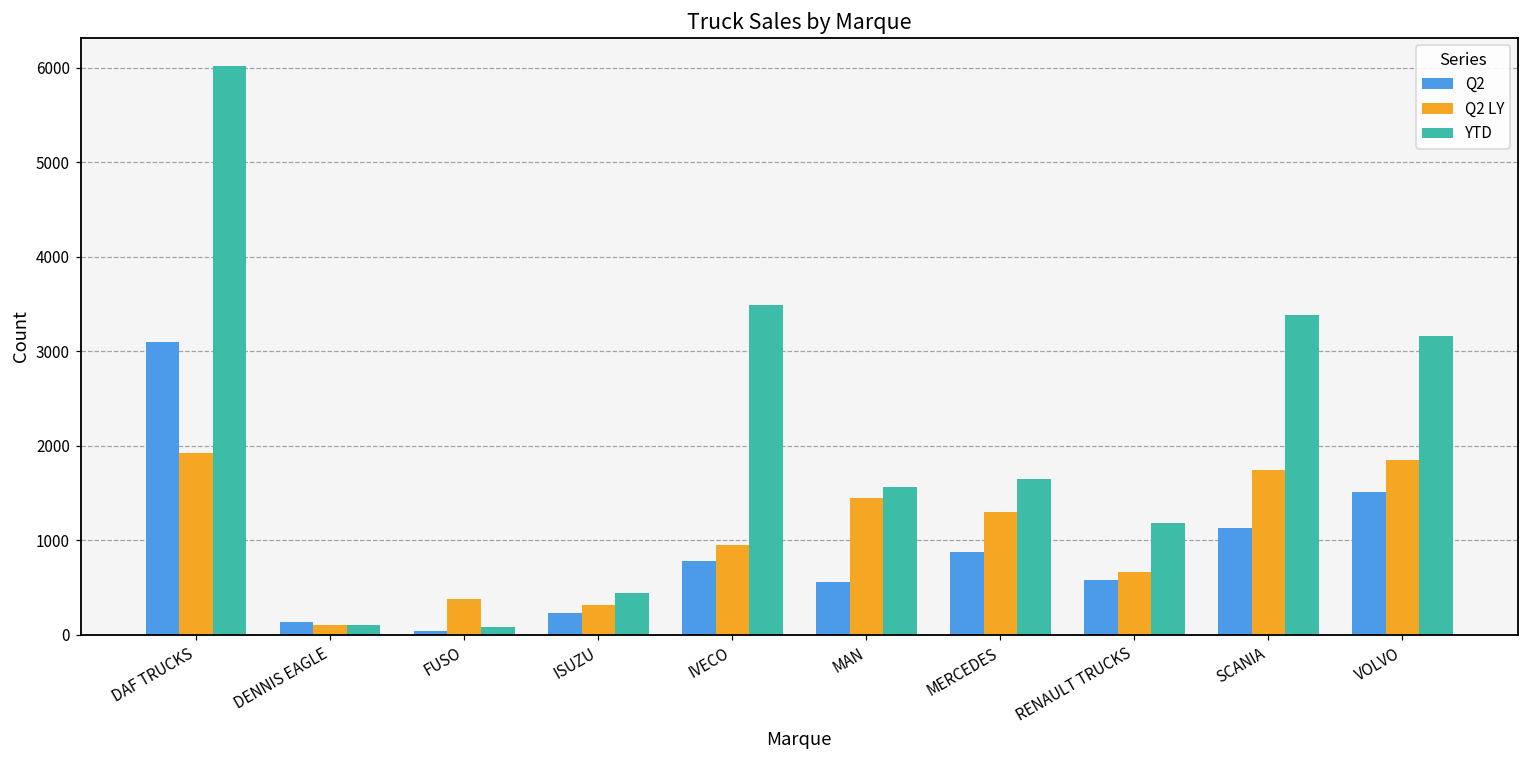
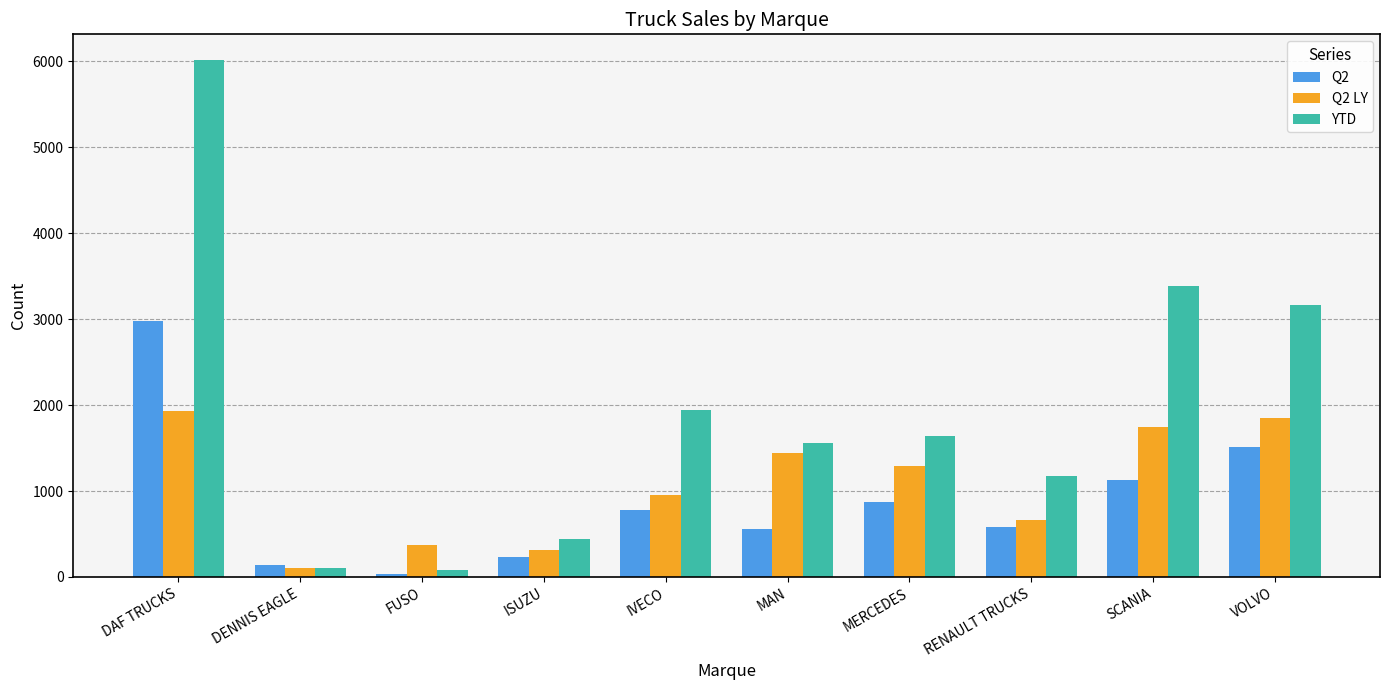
  {
    "Q2": {
-     "DAF TRUCKS": 3100,
+     "DAF TRUCKS": 3000,
      "DENNIS EAGLE": 100,
      "FUSO": 0,
      "ISUZU": 200,
      "IVECO": 800,
      "MAN": 600,
      "MERCEDES": 900,
      "RENAULT TRUCKS": 600,
      "SCANIA": 1100,
      "VOLVO": 1500
    },
    "Q2 LY": {
      "DAF TRUCKS": 1900,
      "DENNIS EAGLE": 100,
      "FUSO": 400,
      "ISUZU": 300,
      "IVECO": 1000,
      "MAN": 1400,
      "MERCEDES": 1300,
      "RENAULT TRUCKS": 700,
      "SCANIA": 1700,
      "VOLVO": 1900
    },
    "YTD": {
      "DAF TRUCKS": 6000,
      "DENNIS EAGLE": 100,
      "FUSO": 100,
      "ISUZU": 400,
-     "IVECO": 3500,
+     "IVECO": 1900,
      "MAN": 1600,
      "MERCEDES": 1600,
      "RENAULT TRUCKS": 1200,
      "SCANIA": 3400,
      "VOLVO": 3200
    }
  }
